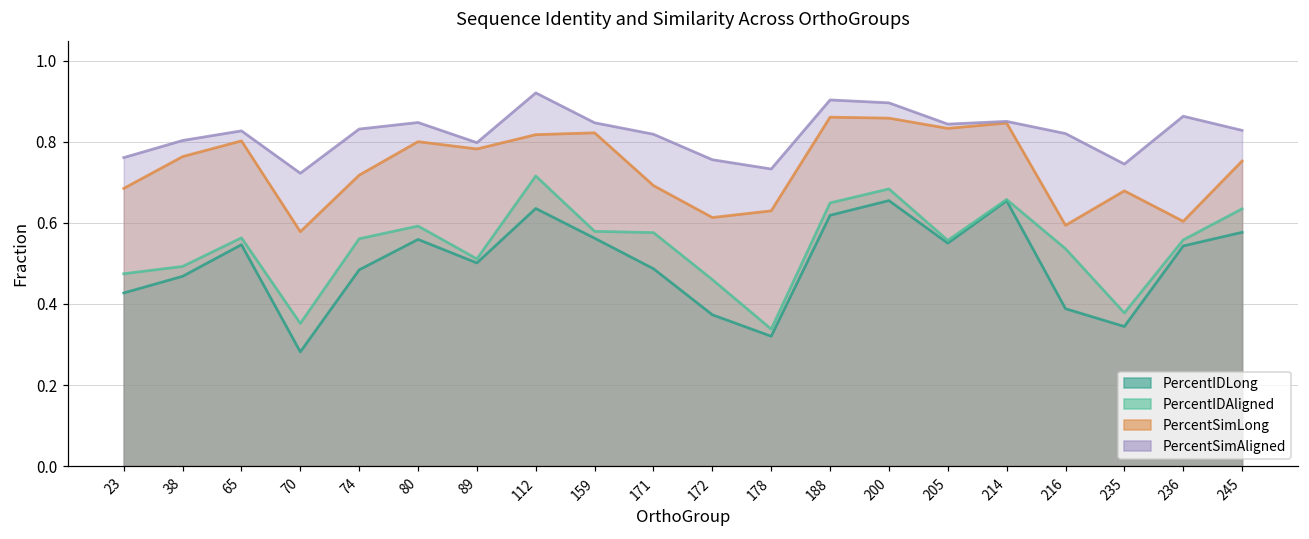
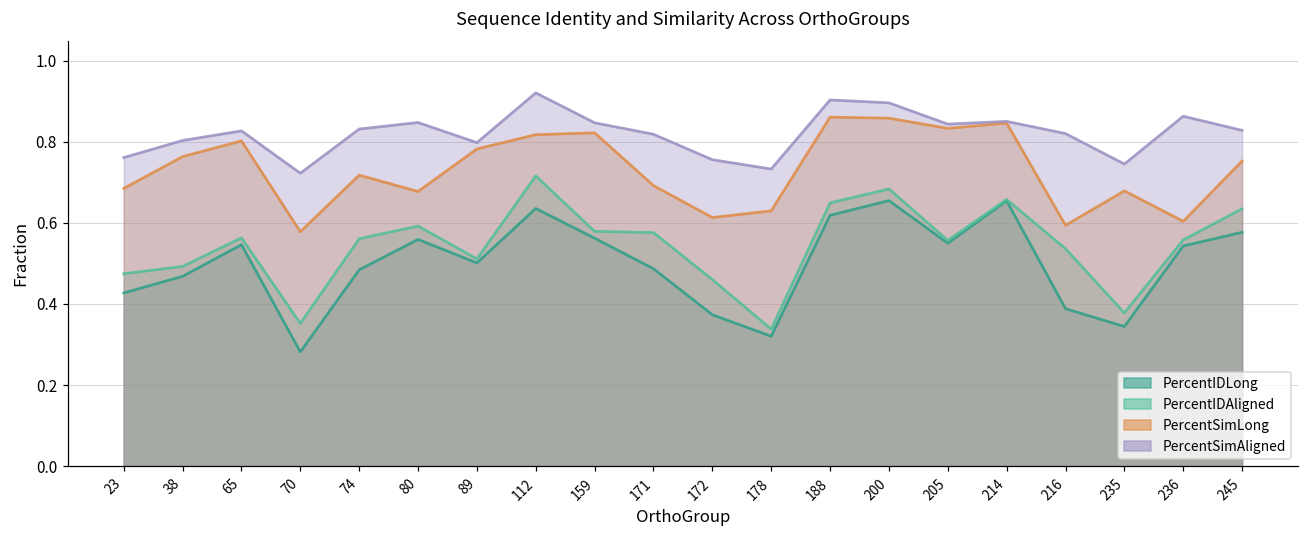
  {
    "PercentSimLong": {
      "23": 0.69,
      "38": 0.76,
      "65": 0.80,
      "70": 0.58,
      "74": 0.72,
-     "80": 0.80,
+     "80": 0.68,
      "89": 0.78,
      "112": 0.82,
      "159": 0.82,
      "171": 0.69,
      "172": 0.61,
      "178": 0.63,
      "188": 0.86,
      "200": 0.86,
      "205": 0.83,
      "216": 0.59,
      "235": 0.68,
      "236": 0.60,
      "245": 0.75
    }
  }
